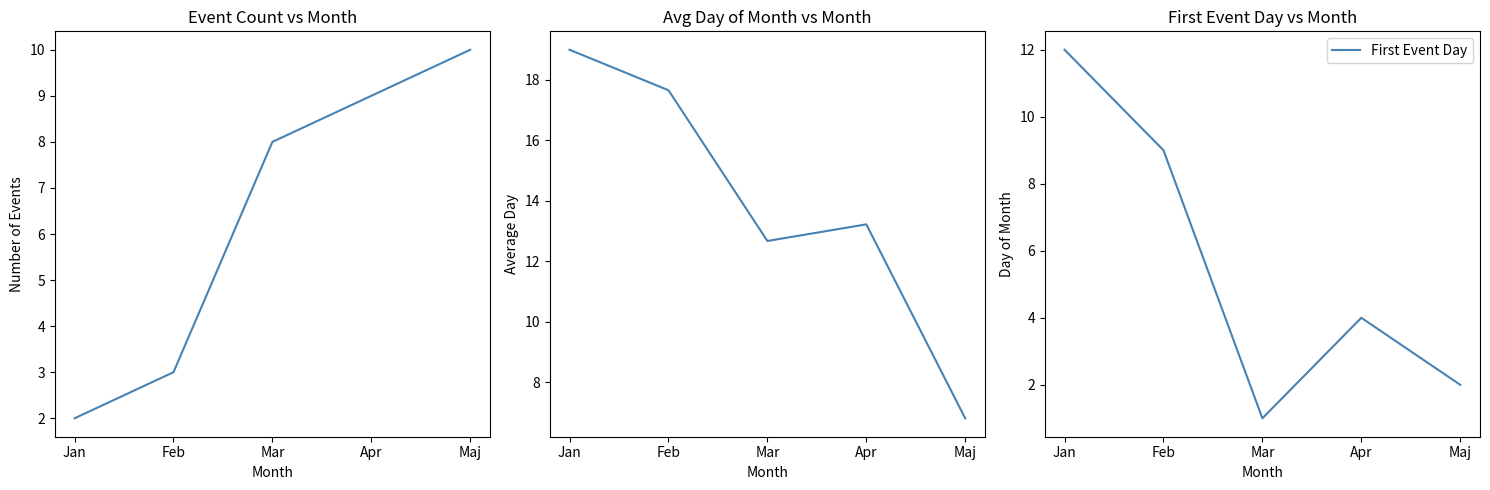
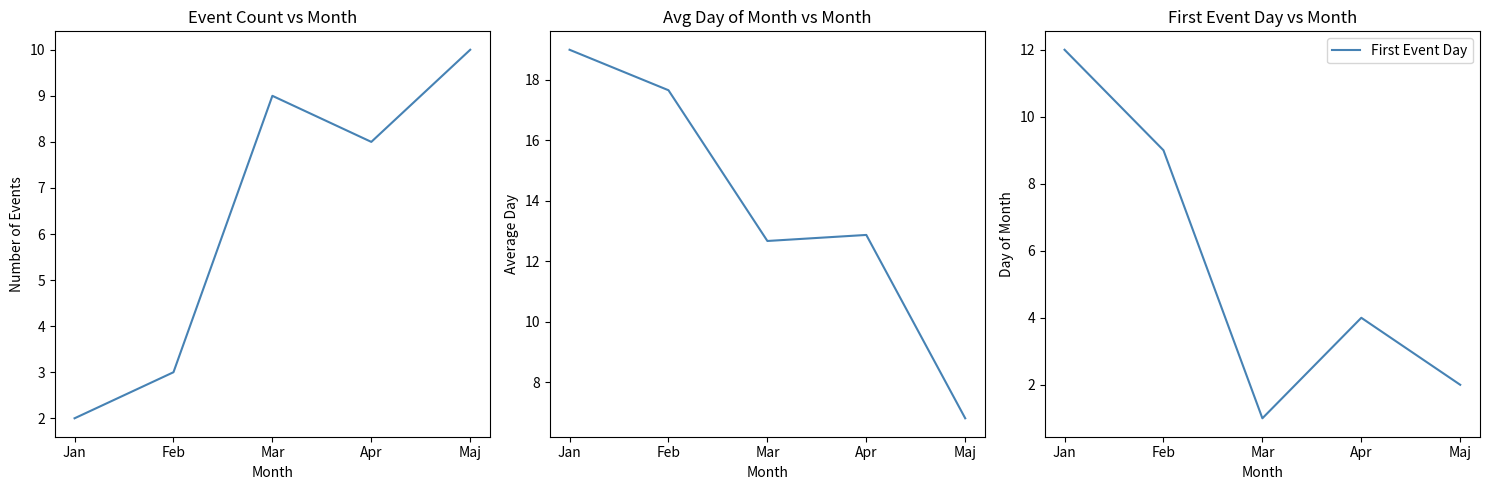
  {
    "Event Count vs Month": {
      "Jan": 2,
      "Feb": 3,
-     "Mar": 8,
-     "Apr": 9,
+     "Mar": 9,
+     "Apr": 8,
      "Maj": 10
    },
    "Avg Day of Month vs Month": {
      "Jan": 19.0,
      "Feb": 17.7,
      "Mar": 12.7,
-     "Apr": 13.2,
+     "Apr": 12.9,
      "Maj": 6.8
    },
    "First Event Day vs Month": {
      "Jan": 12.0,
      "Feb": 9.0,
      "Mar": 1.0,
      "Apr": 4.0,
      "Maj": 2.0
    }
  }
